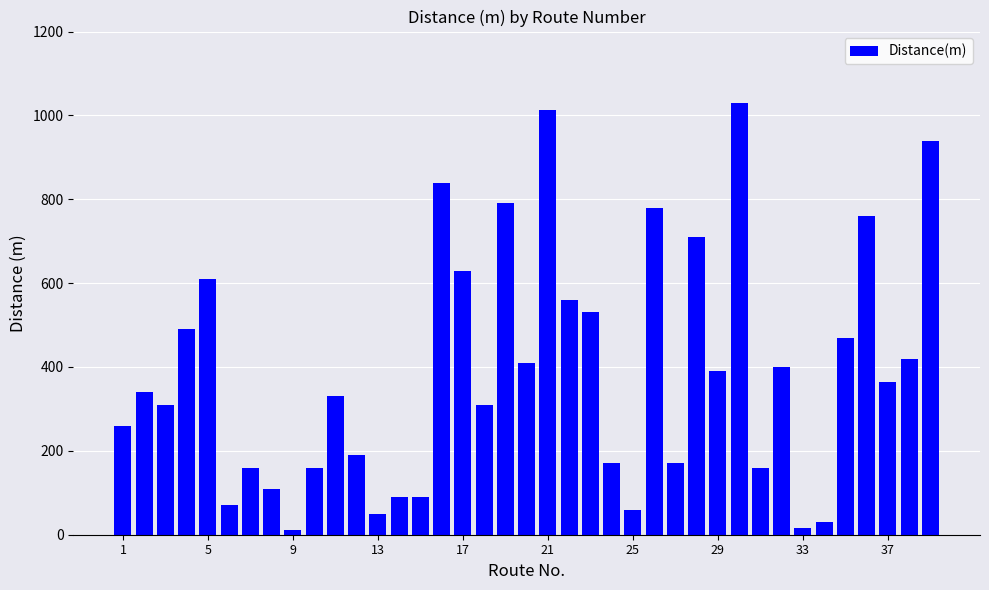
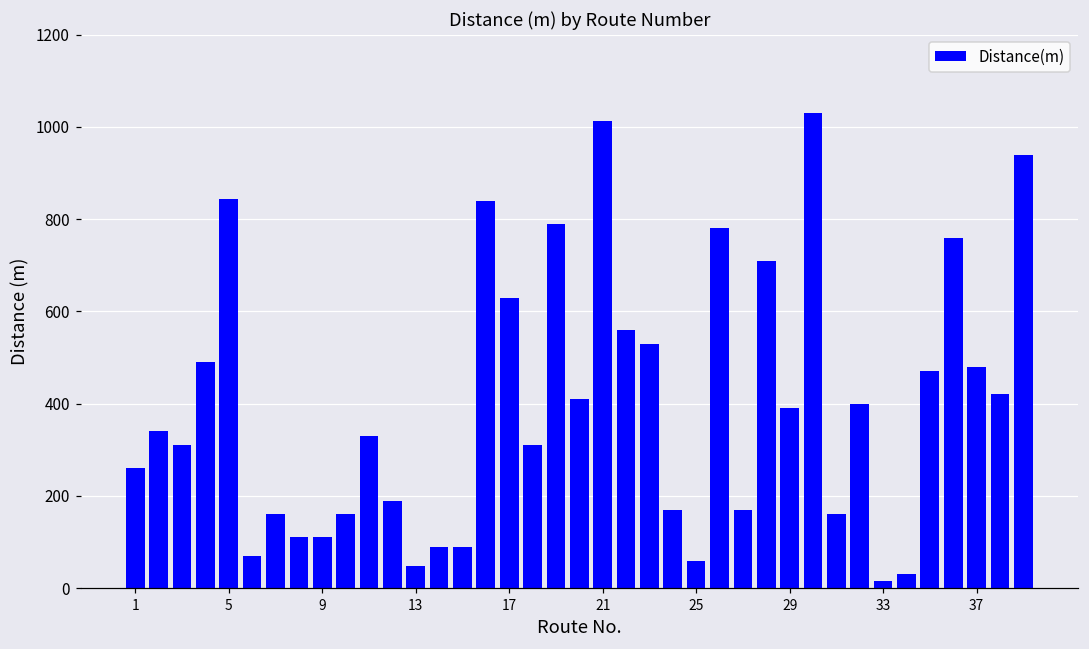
  {
    "1": 260,
-   "5": 610,
-   "9": 10,
+   "5": 840,
+   "9": 110,
    "13": 50,
    "17": 630,
    "21": 1010,
    "25": 60,
    "29": 390,
    "33": 20,
-   "37": 370
+   "37": 480
  }
